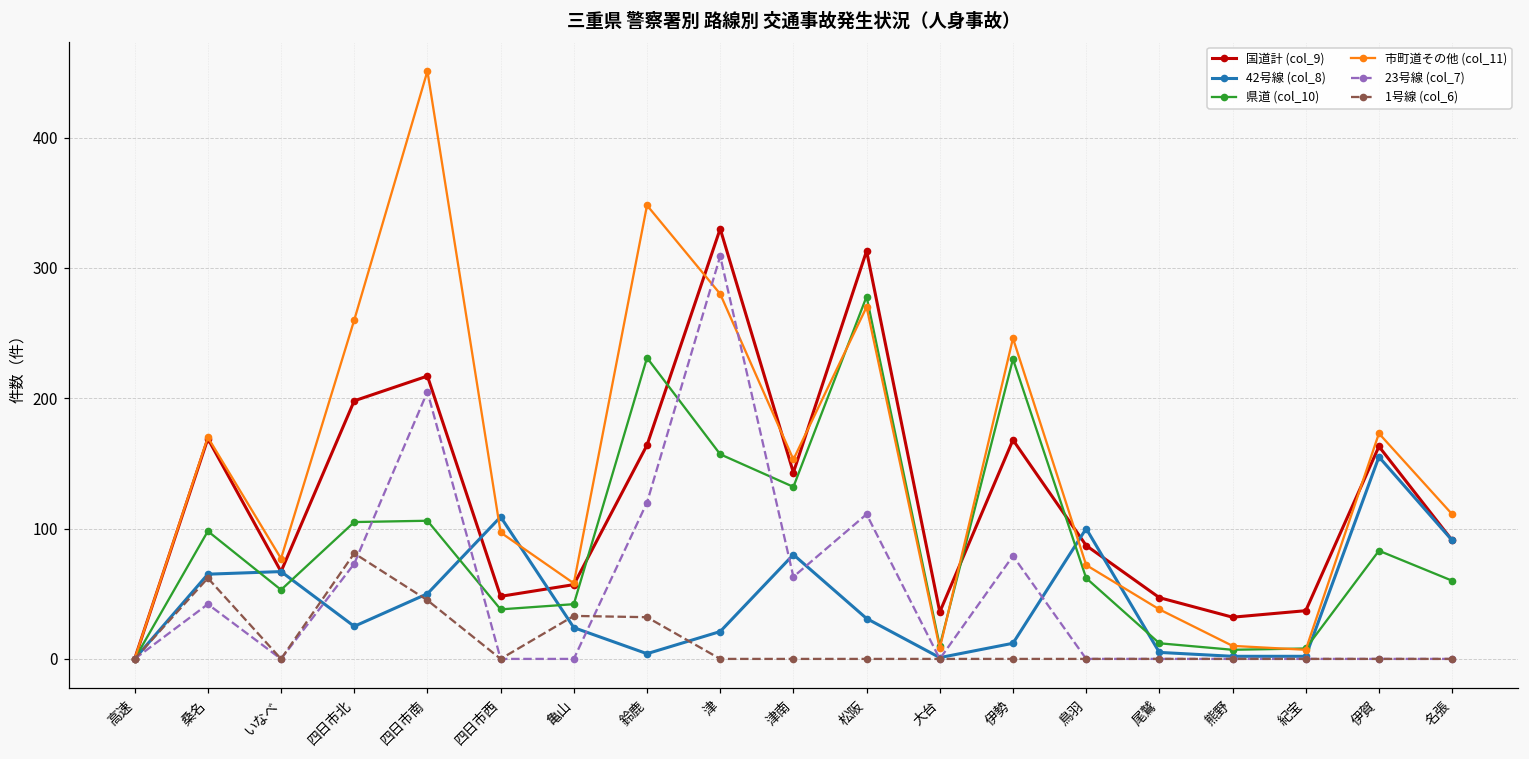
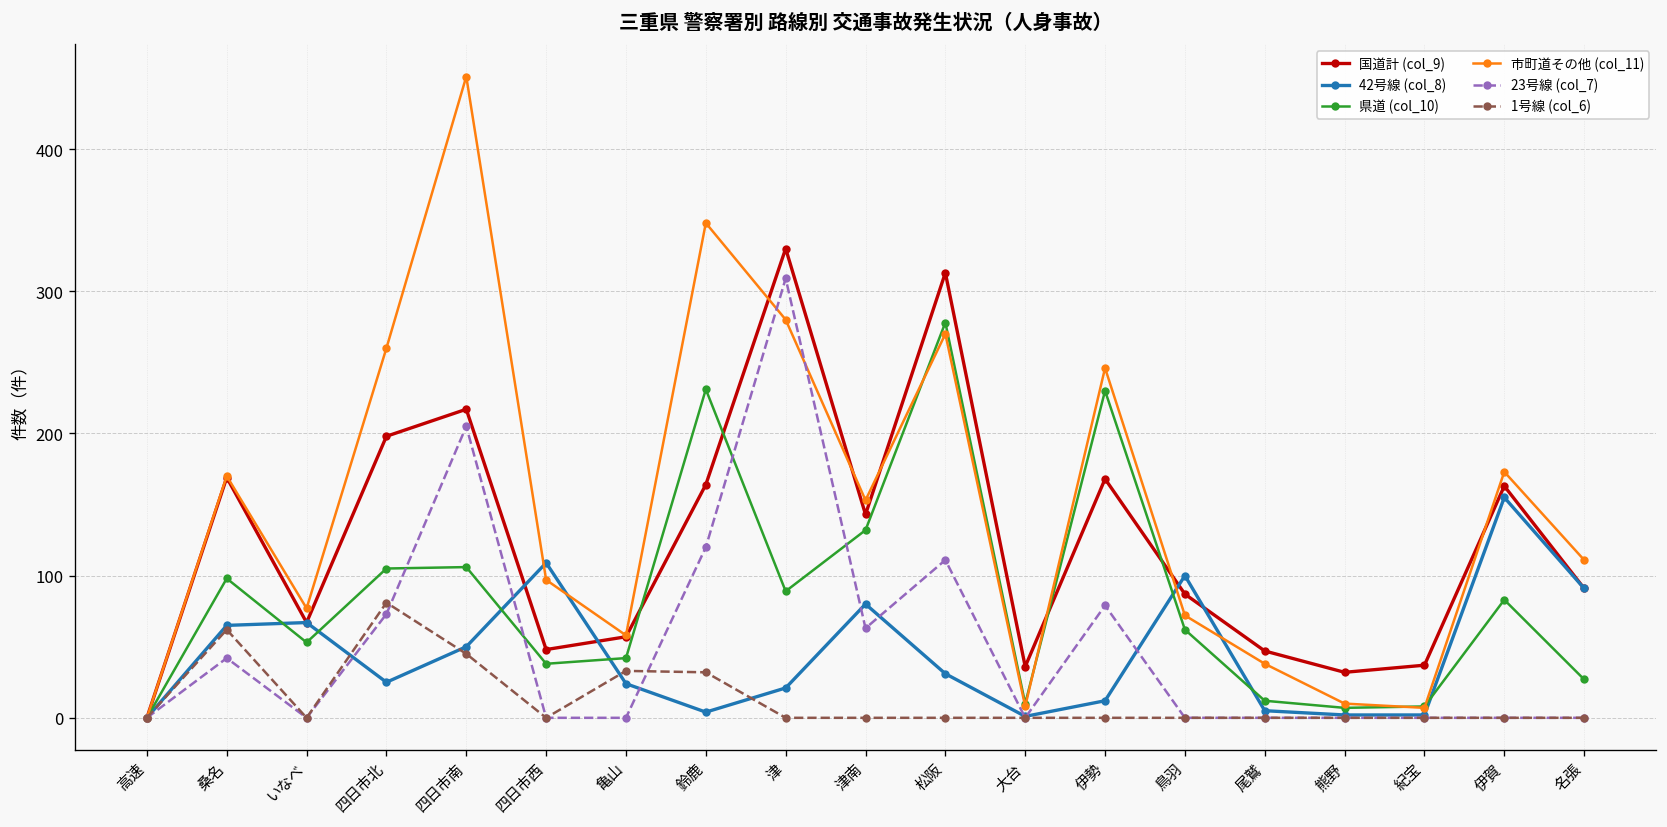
  {
    "国道計 (col_9)": {
      "四日市北": 198,
      "四日市南": 217,
      "四日市西": 48,
      "鈴鹿": 164,
      "津": 330,
      "津南": 143,
      "松阪": 313,
      "大台": 36,
      "伊勢": 168,
      "鳥羽": 87,
      "尾鷲": 47,
      "熊野": 32,
      "紀宝": 37,
      "伊賀": 163
    },
    "42号線 (col_8)": {
      "桑名": 65,
      "四日市北": 25,
      "四日市南": 50,
      "四日市西": 109,
      "亀山": 24,
      "鈴鹿": 4,
      "津": 21,
      "津南": 80,
      "松阪": 31,
      "伊勢": 12,
      "鳥羽": 100,
      "尾鷲": 5,
      "伊賀": 155
    },
    "県道 (col_10)": {
      "桑名": 98,
      "いなべ": 53,
      "四日市北": 105,
      "四日市南": 106,
      "四日市西": 38,
      "亀山": 42,
      "鈴鹿": 231,
-     "津": 157,
+     "津": 89,
      "津南": 132,
      "松阪": 278,
      "伊勢": 230,
      "鳥羽": 62,
      "尾鷲": 12,
      "熊野": 7,
      "伊賀": 83,
-     "名張": 60
+     "名張": 27
    },
    "市町道その他 (col_11)": {
      "いなべ": 77,
      "四日市北": 260,
      "四日市南": 451,
      "四日市西": 97,
      "鈴鹿": 348,
      "津": 280,
      "津南": 153,
      "松阪": 270,
      "伊勢": 246,
      "鳥羽": 72,
      "尾鷲": 38,
      "熊野": 10,
      "伊賀": 173,
      "名張": 111
    },
    "23号線 (col_7)": {
      "桑名": 42,
      "四日市北": 73,
      "四日市南": 205,
      "亀山": 0,
      "鈴鹿": 120,
      "津": 309,
      "津南": 63,
      "松阪": 111,
      "伊勢": 79
    },
    "1号線 (col_6)": {
      "桑名": 62,
      "四日市北": 81,
      "四日市南": 45,
      "亀山": 33,
      "鈴鹿": 32,
      "津": 0,
      "津南": 0,
      "松阪": 0,
      "伊勢": 0
    }
  }
